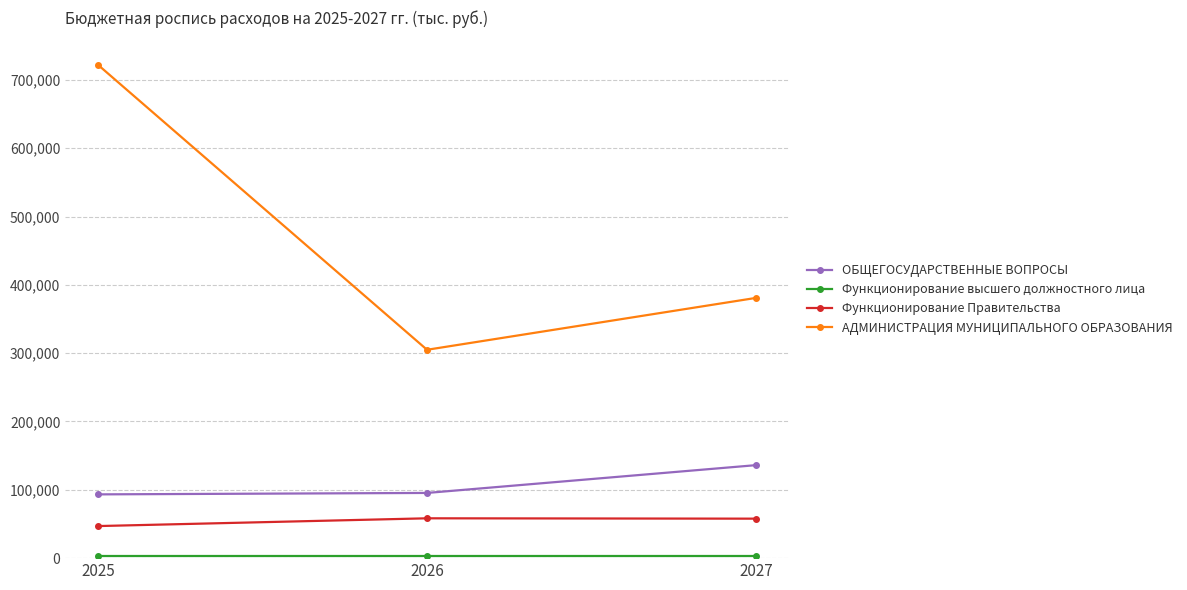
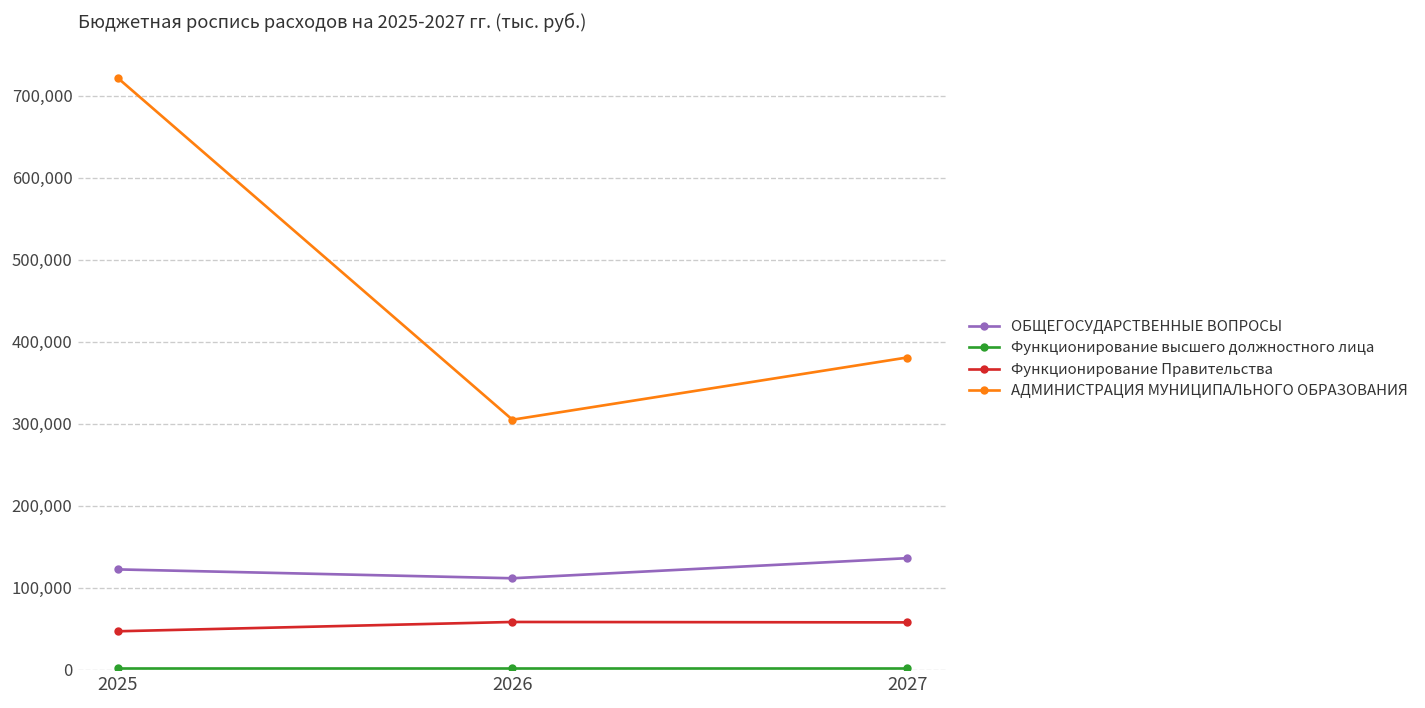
  {
    "ОБЩЕГОСУДАРСТВЕННЫЕ ВОПРОСЫ": {
-     "2025": "90,000",
-     "2026": "100,000",
+     "2025": "120,000",
+     "2026": "110,000",
      "2027": "140,000"
    },
    "Функционирование высшего должностного лица": {
      "2025": "0",
      "2026": "0",
      "2027": "0"
    },
    "Функционирование Правительства": {
      "2025": "50,000",
      "2026": "60,000",
      "2027": "60,000"
    },
    "АДМИНИСТРАЦИЯ МУНИЦИПАЛЬНОГО ОБРАЗОВАНИЯ": {
      "2025": "720,000",
      "2026": "300,000",
      "2027": "380,000"
    }
  }
